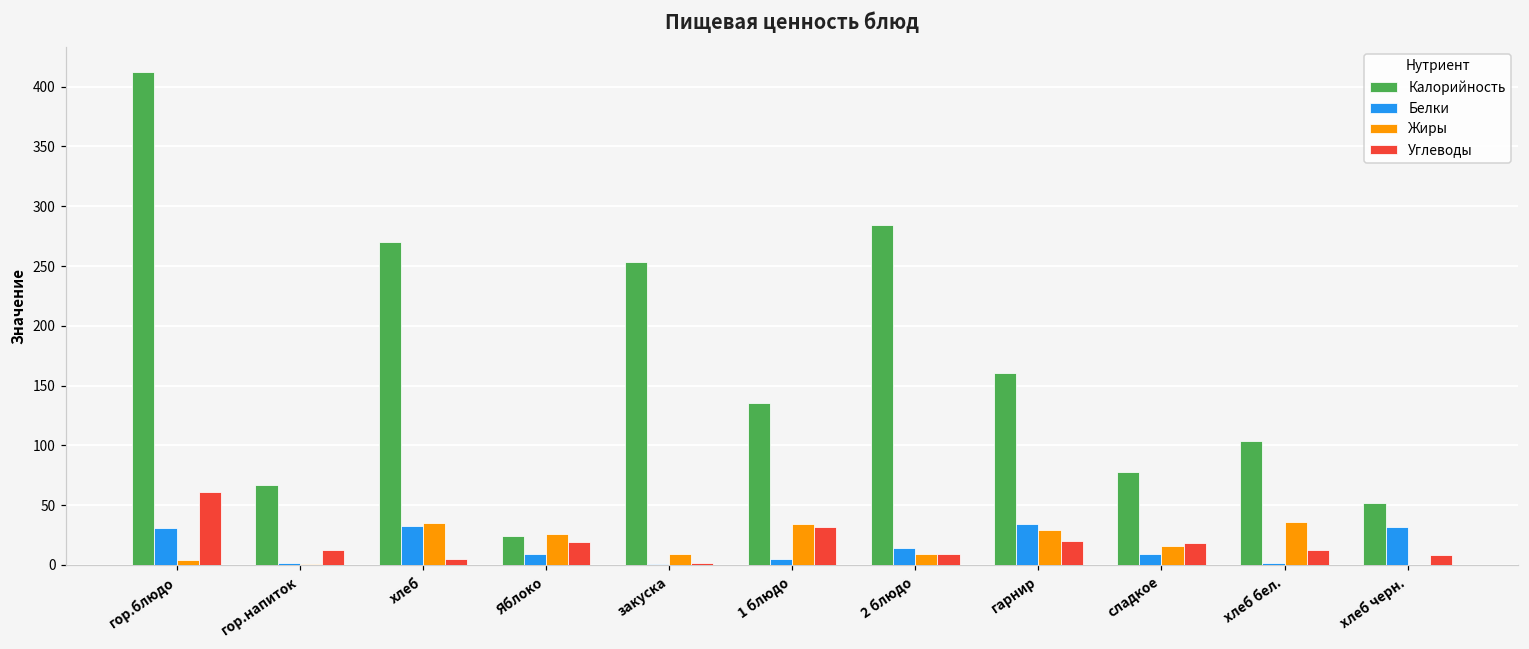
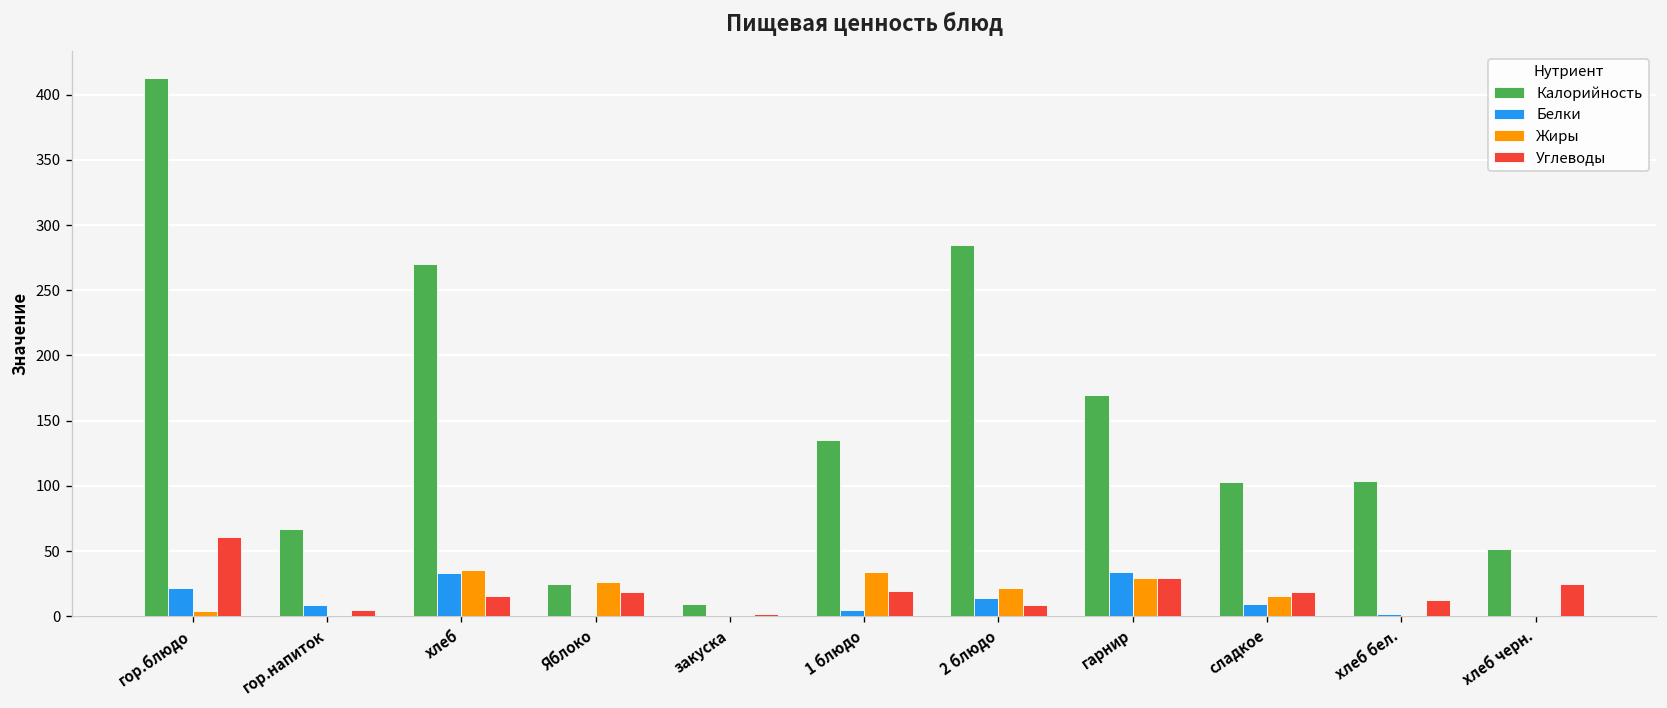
  {
    "Калорийность": {
      "гор.блюдо": 413,
      "гор.напиток": 67,
      "хлеб": 270,
      "Яблоко": 25,
-     "закуска": 253,
+     "закуска": 9,
      "1 блюдо": 135,
      "2 блюдо": 285,
-     "гарнир": 161,
-     "сладкое": 78,
+     "гарнир": 170,
+     "сладкое": 103,
      "хлеб бел.": 104,
      "хлеб черн.": 52
    },
    "Белки": {
-     "гор.блюдо": 31,
-     "гор.напиток": 2,
+     "гор.блюдо": 21,
+     "гор.напиток": 9,
      "хлеб": 33,
-     "Яблоко": 9,
+     "Яблоко": 1,
      "1 блюдо": 5,
      "2 блюдо": 14,
      "гарнир": 34,
      "сладкое": 9,
-     "хлеб черн.": 31
+     "хлеб черн.": 1
    },
    "Жиры": {
      "гор.блюдо": 4,
      "хлеб": 35,
      "Яблоко": 26,
-     "закуска": 9,
+     "закуска": 0,
      "1 блюдо": 34,
-     "2 блюдо": 9,
+     "2 блюдо": 21,
      "гарнир": 30,
      "сладкое": 16,
-     "хлеб бел.": 36
+     "хлеб бел.": 0
    },
    "Углеводы": {
      "гор.блюдо": 61,
-     "гор.напиток": 13,
-     "хлеб": 5,
+     "гор.напиток": 5,
+     "хлеб": 15,
      "Яблоко": 19,
-     "1 блюдо": 32,
+     "1 блюдо": 19,
      "2 блюдо": 9,
-     "гарнир": 20,
+     "гарнир": 30,
      "сладкое": 18,
      "хлеб бел.": 13,
-     "хлеб черн.": 8
+     "хлеб черн.": 25
    }
  }
